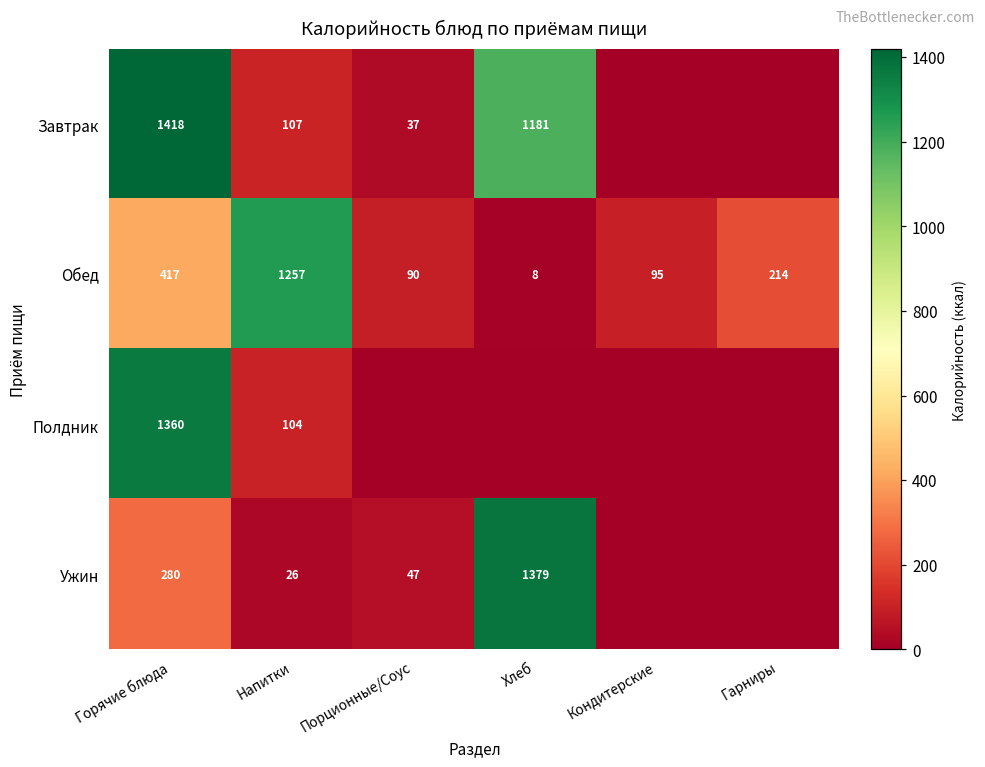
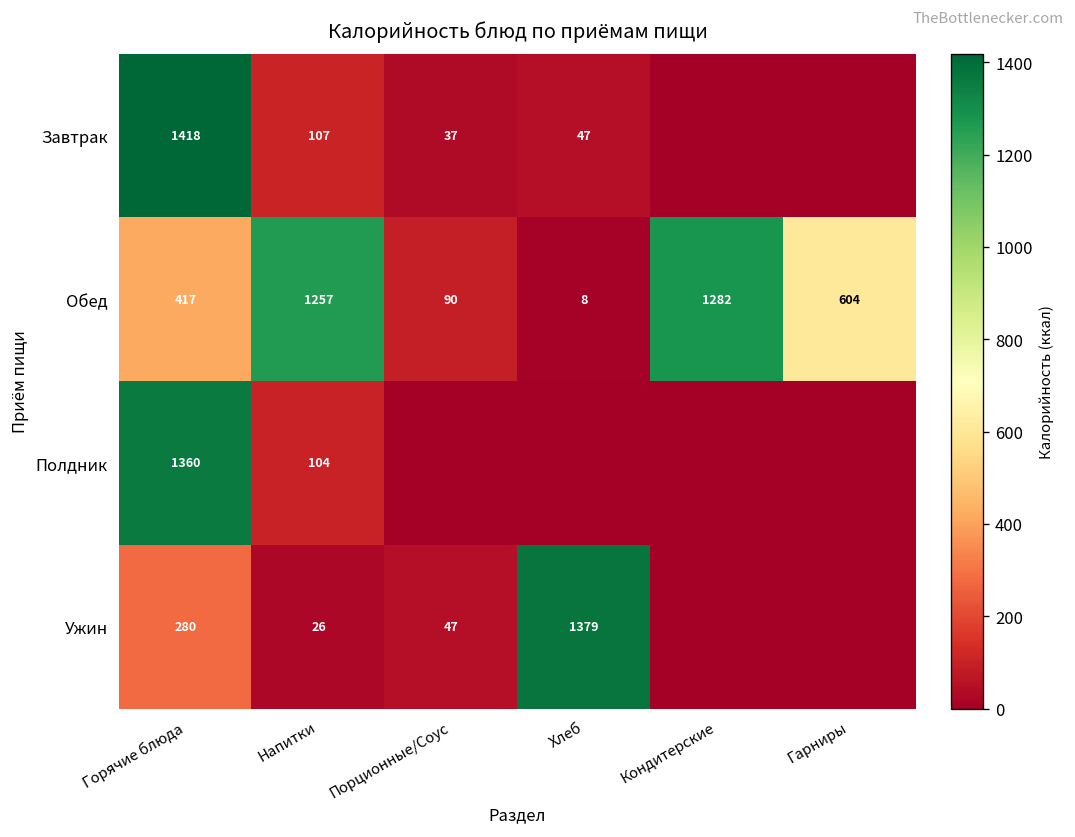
  {
    "Завтрак": {
      "Горячие блюда": 1418,
      "Напитки": 107,
      "Порционные/Соус": 37,
-     "Хлеб": 1181
+     "Хлеб": 47
    },
    "Обед": {
      "Горячие блюда": 417,
      "Напитки": 1257,
      "Порционные/Соус": 90,
      "Хлеб": 8,
-     "Кондитерские": 95,
-     "Гарниры": 214
+     "Кондитерские": 1282,
+     "Гарниры": 604
    },
    "Полдник": {
      "Горячие блюда": 1360,
      "Напитки": 104
    },
    "Ужин": {
      "Горячие блюда": 280,
      "Напитки": 26,
      "Порционные/Соус": 47,
      "Хлеб": 1379
    }
  }
